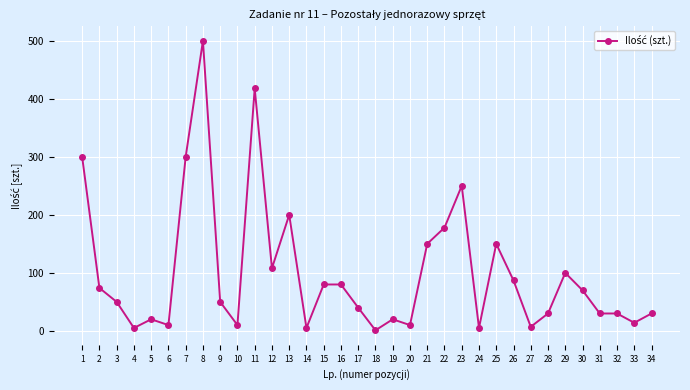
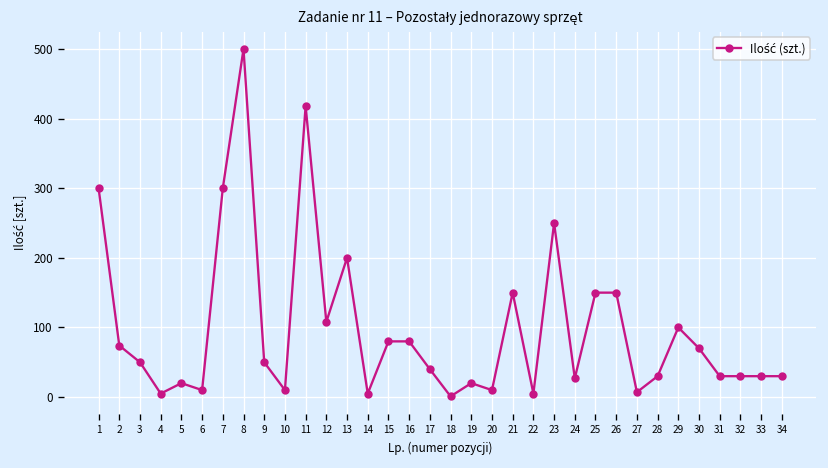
  {
    "1": 300,
    "2": 70,
    "3": 50,
    "4": 10,
    "5": 20,
    "6": 10,
    "7": 300,
    "8": 500,
    "9": 50,
    "10": 10,
    "11": 420,
    "12": 110,
    "13": 200,
    "14": 10,
    "15": 80,
    "16": 80,
    "17": 40,
    "18": 0,
    "19": 20,
    "20": 10,
    "21": 150,
-   "22": 180,
+   "22": 10,
    "23": 250,
-   "24": 10,
+   "24": 30,
    "25": 150,
-   "26": 90,
+   "26": 150,
    "27": 10,
    "28": 30,
    "29": 100,
    "30": 70,
    "31": 30,
    "32": 30,
-   "33": 10,
+   "33": 30,
    "34": 30
  }
